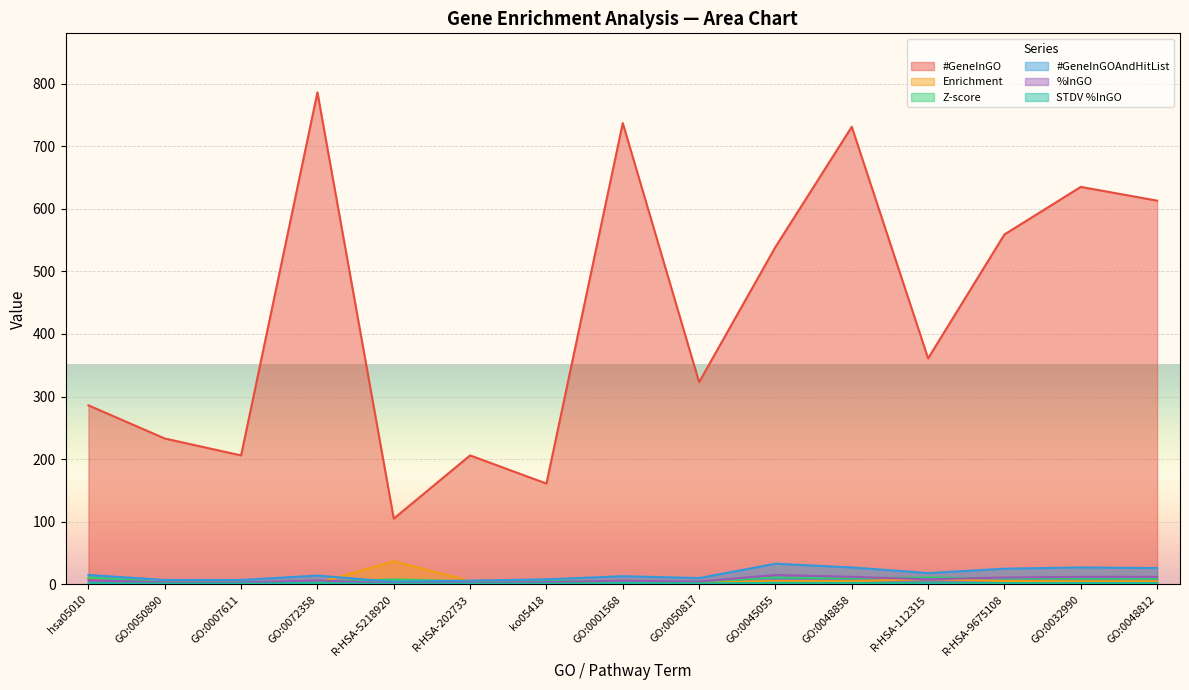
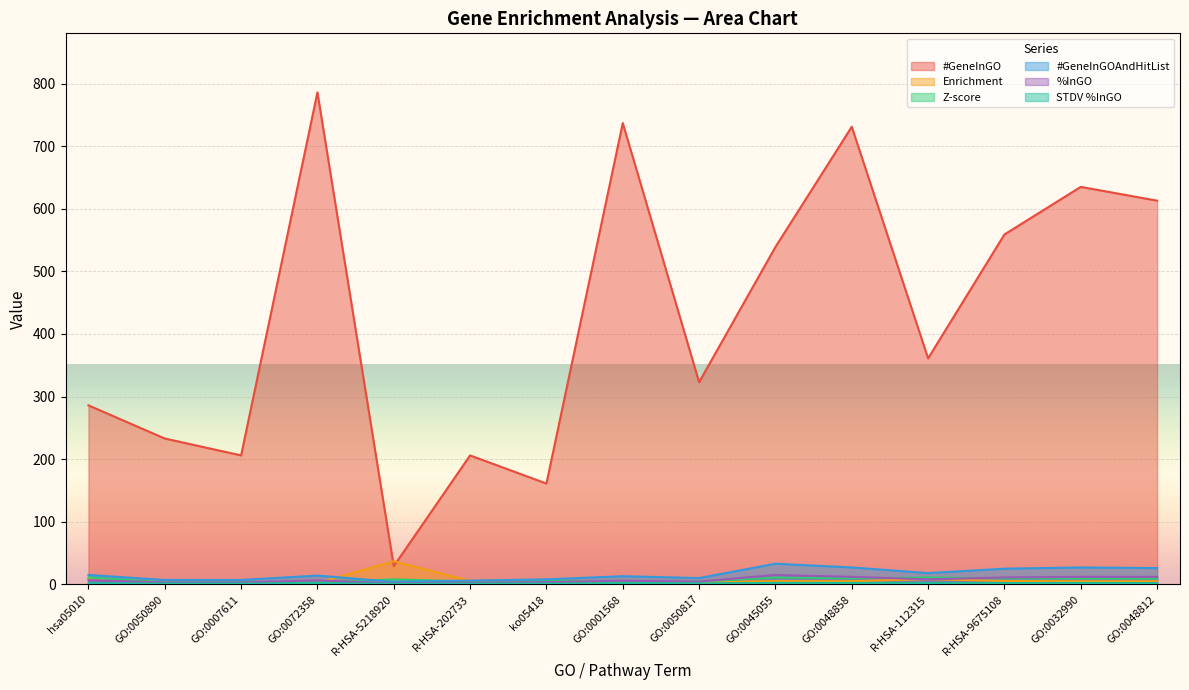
  {
    "#GeneInGO": {
      "hsa05010": 290,
      "GO:0050890": 230,
      "GO:0007611": 210,
      "GO:0072358": 790,
-     "R-HSA-5218920": 110,
+     "R-HSA-5218920": 30,
      "R-HSA-202733": 210,
      "ko05418": 160,
      "GO:0001568": 740,
      "GO:0050817": 320,
      "GO:0045055": 540,
      "GO:0048858": 730,
      "R-HSA-112315": 360,
      "R-HSA-9675108": 560,
      "GO:0032990": 640,
      "GO:0048812": 610
    },
    "Enrichment": {
      "R-HSA-5218920": 40
    }
  }
